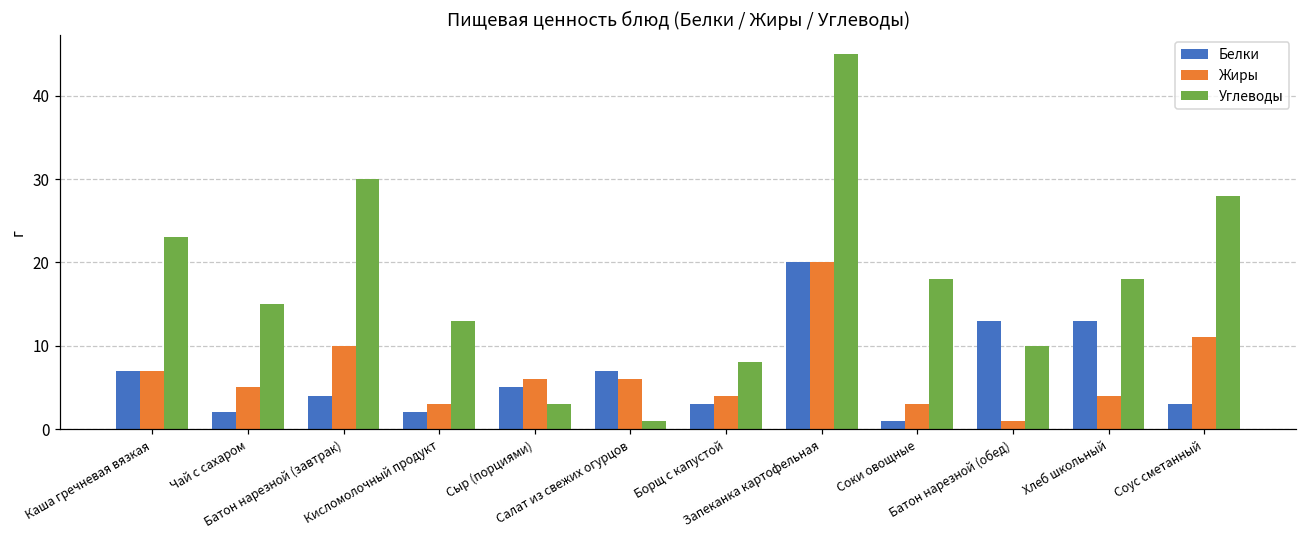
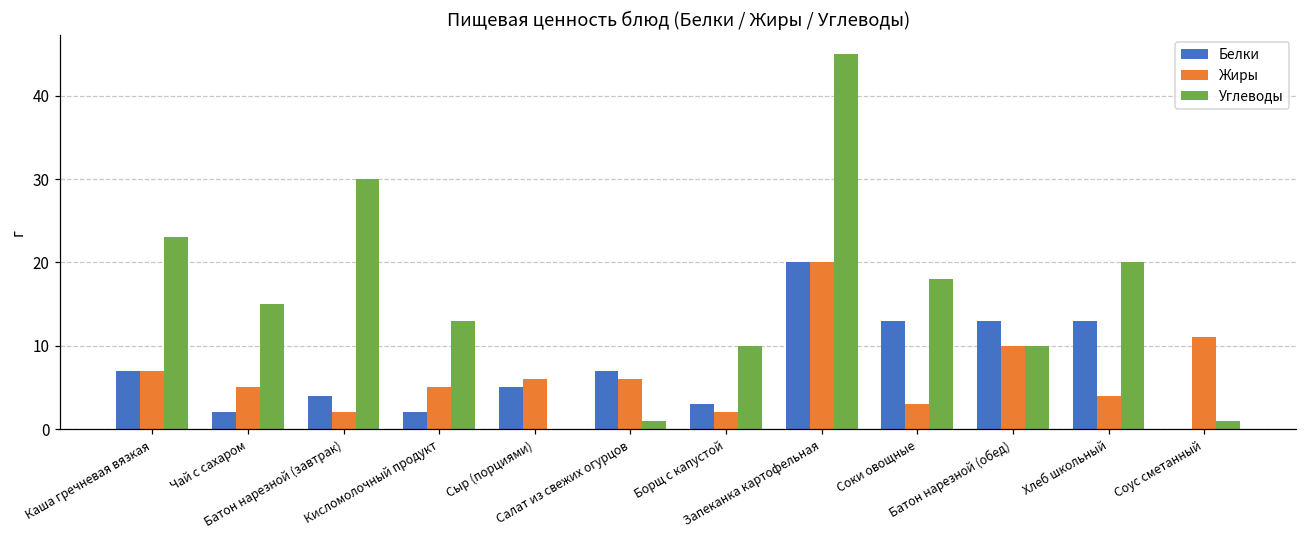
  {
    "Белки": {
      "Каша гречневая вязкая": 7,
      "Чай с сахаром": 2,
      "Батон нарезной (завтрак)": 4,
      "Кисломолочный продукт": 2,
      "Сыр (порциями)": 5,
      "Салат из свежих огурцов": 7,
      "Борщ с капустой": 3,
      "Запеканка картофельная": 20,
-     "Соки овощные": 1,
+     "Соки овощные": 13,
      "Батон нарезной (обед)": 13,
      "Хлеб школьный": 13,
-     "Соус сметанный": 3
+     "Соус сметанный": 0
    },
    "Жиры": {
      "Каша гречневая вязкая": 7,
      "Чай с сахаром": 5,
-     "Батон нарезной (завтрак)": 10,
-     "Кисломолочный продукт": 3,
+     "Батон нарезной (завтрак)": 2,
+     "Кисломолочный продукт": 5,
      "Сыр (порциями)": 6,
      "Салат из свежих огурцов": 6,
-     "Борщ с капустой": 4,
+     "Борщ с капустой": 2,
      "Запеканка картофельная": 20,
      "Соки овощные": 3,
-     "Батон нарезной (обед)": 1,
+     "Батон нарезной (обед)": 10,
      "Хлеб школьный": 4,
      "Соус сметанный": 11
    },
    "Углеводы": {
      "Каша гречневая вязкая": 23,
      "Чай с сахаром": 15,
      "Батон нарезной (завтрак)": 30,
      "Кисломолочный продукт": 13,
-     "Сыр (порциями)": 3,
+     "Сыр (порциями)": 0,
      "Салат из свежих огурцов": 1,
-     "Борщ с капустой": 8,
+     "Борщ с капустой": 10,
      "Запеканка картофельная": 45,
      "Соки овощные": 18,
      "Батон нарезной (обед)": 10,
-     "Хлеб школьный": 18,
-     "Соус сметанный": 28
+     "Хлеб школьный": 20,
+     "Соус сметанный": 1
    }
  }
